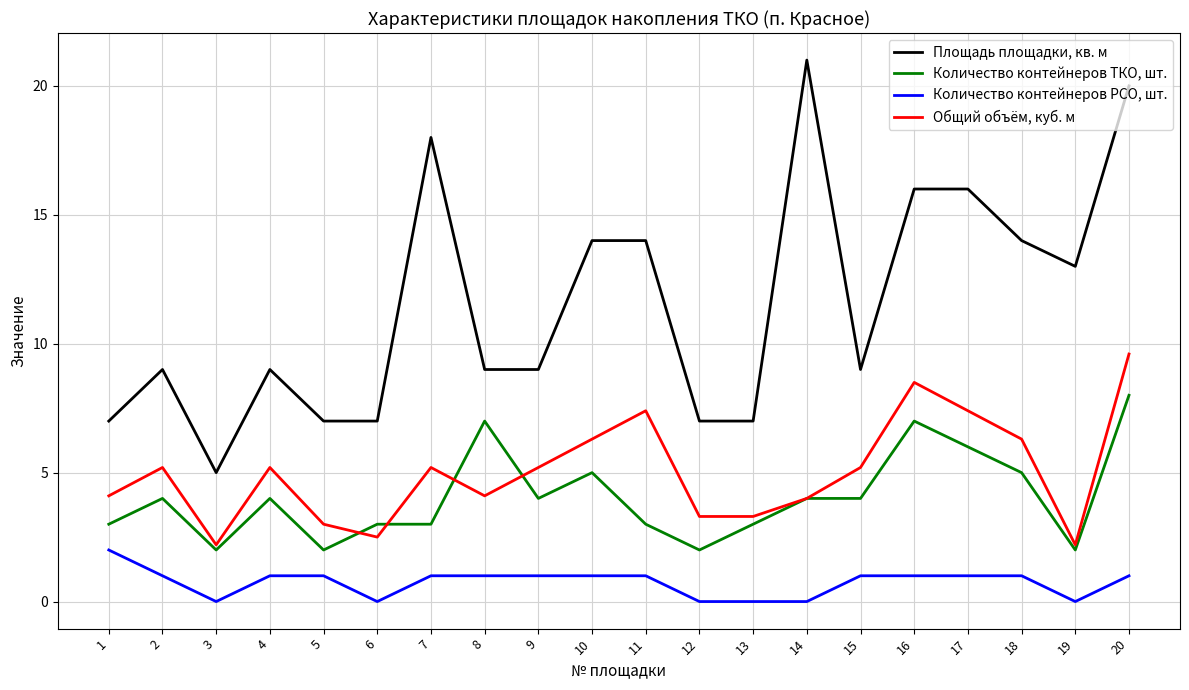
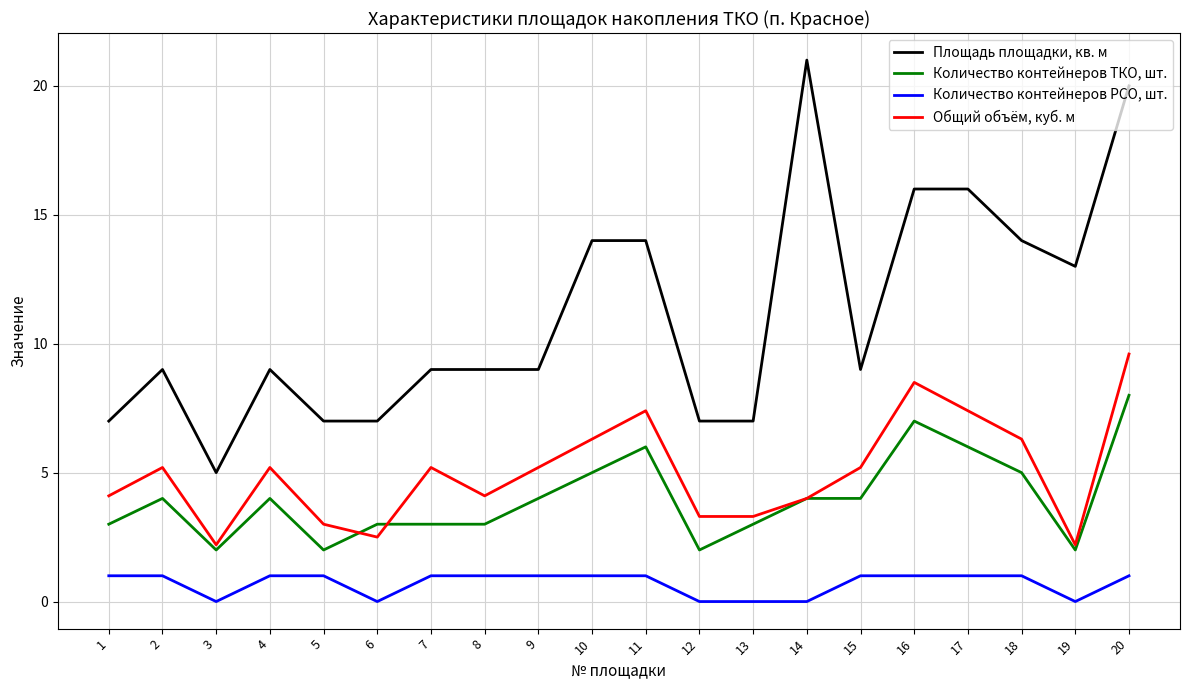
  {
    "Площадь площадки, кв. м": {
      "1": 7,
      "2": 9,
      "3": 5,
      "4": 9,
      "5": 7,
      "6": 7,
-     "7": 18,
+     "7": 9,
      "8": 9,
      "9": 9,
      "10": 14,
      "11": 14,
      "12": 7,
      "13": 7,
      "14": 21,
      "15": 9,
      "16": 16,
      "17": 16,
      "18": 14,
      "19": 13
    },
    "Количество контейнеров ТКО, шт.": {
      "1": 3,
      "2": 4,
      "3": 2,
      "4": 4,
      "5": 2,
      "6": 3,
      "7": 3,
-     "8": 7,
+     "8": 3,
      "9": 4,
      "10": 5,
-     "11": 3,
+     "11": 6,
      "12": 2,
      "13": 3,
      "15": 4,
      "16": 7,
      "17": 6,
      "18": 5,
      "19": 2,
      "20": 8
    },
    "Количество контейнеров РСО, шт.": {
-     "1": 2,
+     "1": 1,
      "2": 1,
      "3": 0,
      "4": 1,
      "5": 1,
      "6": 0,
      "7": 1,
      "8": 1,
      "9": 1,
      "10": 1,
      "11": 1,
      "12": 0,
      "13": 0,
      "14": 0,
      "15": 1,
      "16": 1,
      "17": 1,
      "18": 1,
      "19": 0,
      "20": 1
    },
    "Общий объём, куб. м": {
      "1": 4.1,
      "2": 5.2,
      "3": 2.2,
      "4": 5.2,
      "5": 3,
      "6": 2.5,
      "7": 5.2,
      "8": 4.1,
      "9": 5.2,
      "10": 6.3,
      "11": 7.4,
      "12": 3.3,
      "13": 3.3,
      "15": 5.2,
      "16": 8.5,
      "17": 7.4,
      "18": 6.3,
      "19": 2.2,
      "20": 9.6
    }
  }
